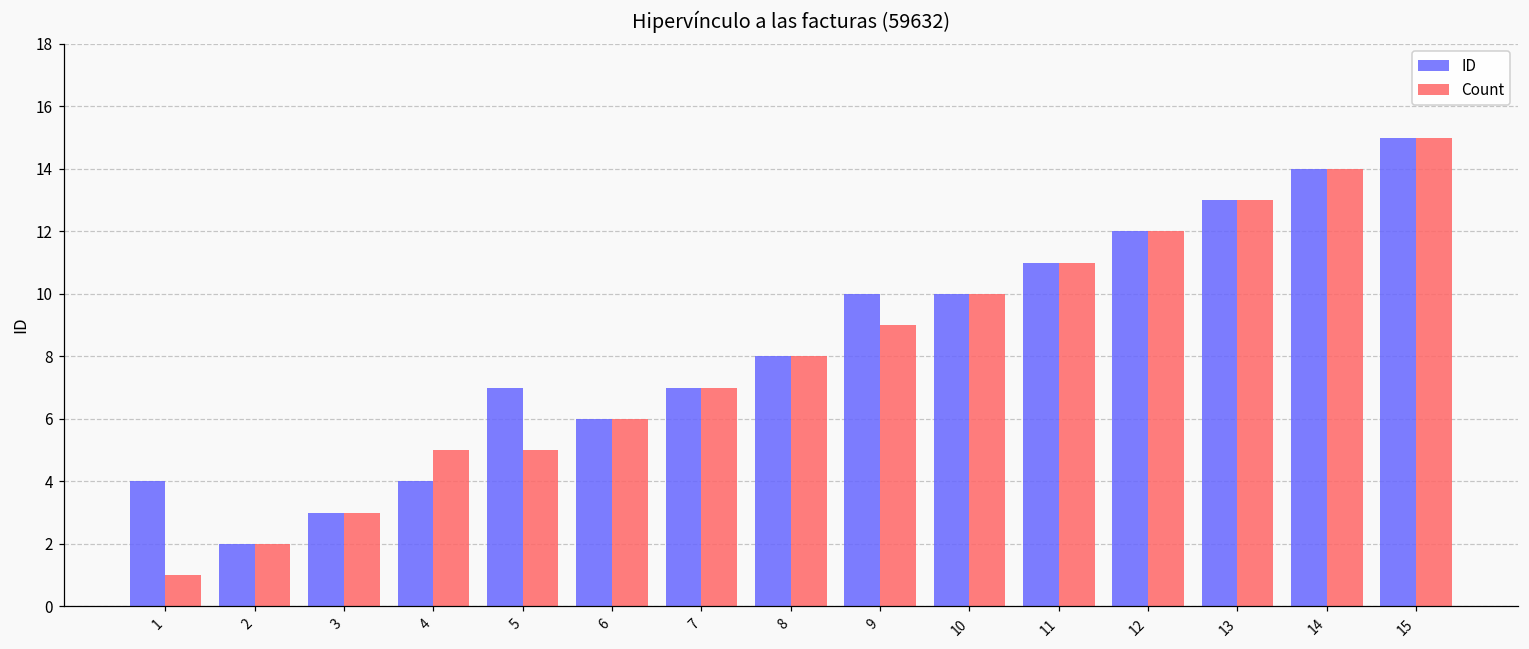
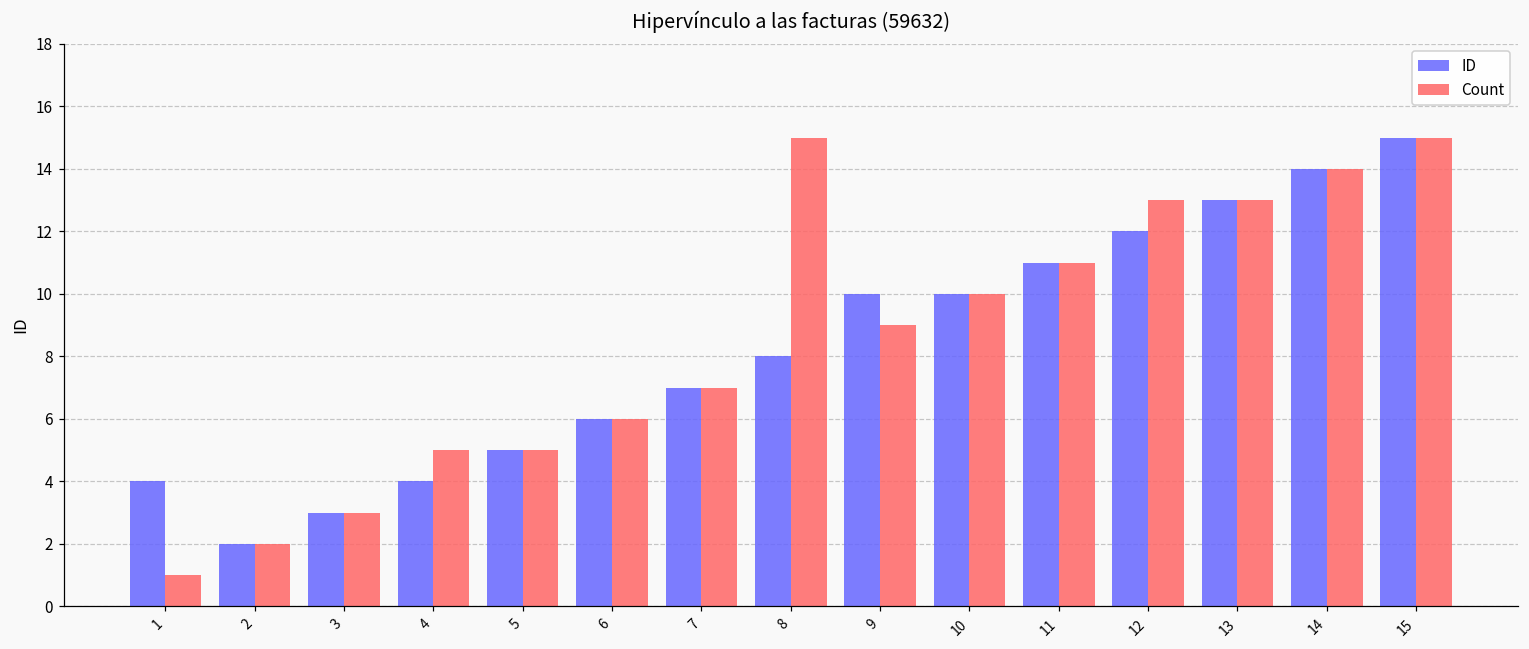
  {
    "ID": {
      "1": 4,
      "2": 2,
      "3": 3,
      "4": 4,
-     "5": 7,
+     "5": 5,
      "6": 6,
      "7": 7,
      "8": 8,
      "9": 10,
      "10": 10,
      "11": 11,
      "12": 12,
      "13": 13,
      "14": 14,
      "15": 15
    },
    "Count": {
      "1": 1,
      "2": 2,
      "3": 3,
      "4": 5,
      "5": 5,
      "6": 6,
      "7": 7,
-     "8": 8,
+     "8": 15,
      "9": 9,
      "10": 10,
      "11": 11,
-     "12": 12,
+     "12": 13,
      "13": 13,
      "14": 14,
      "15": 15
    }
  }
